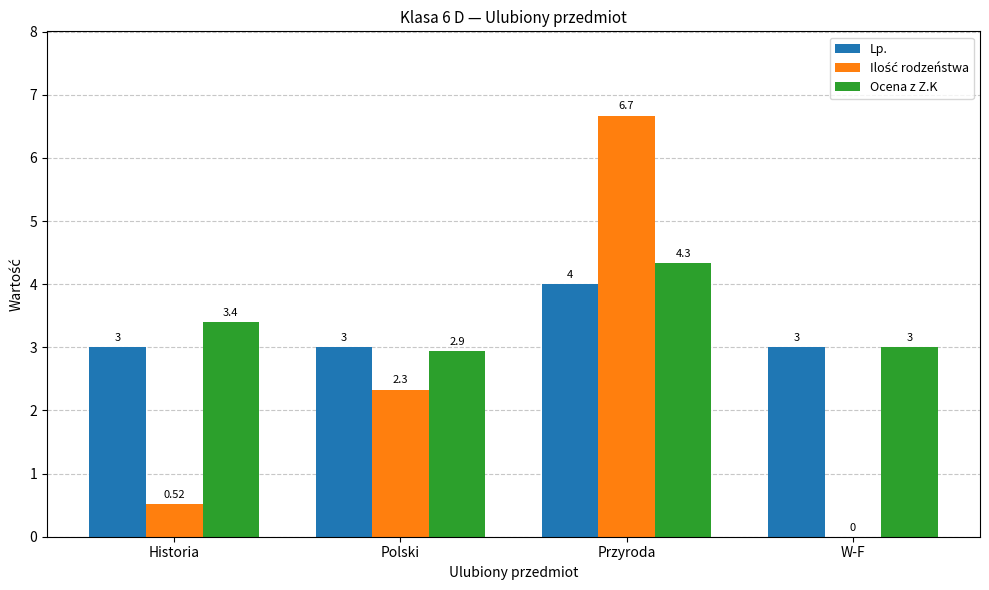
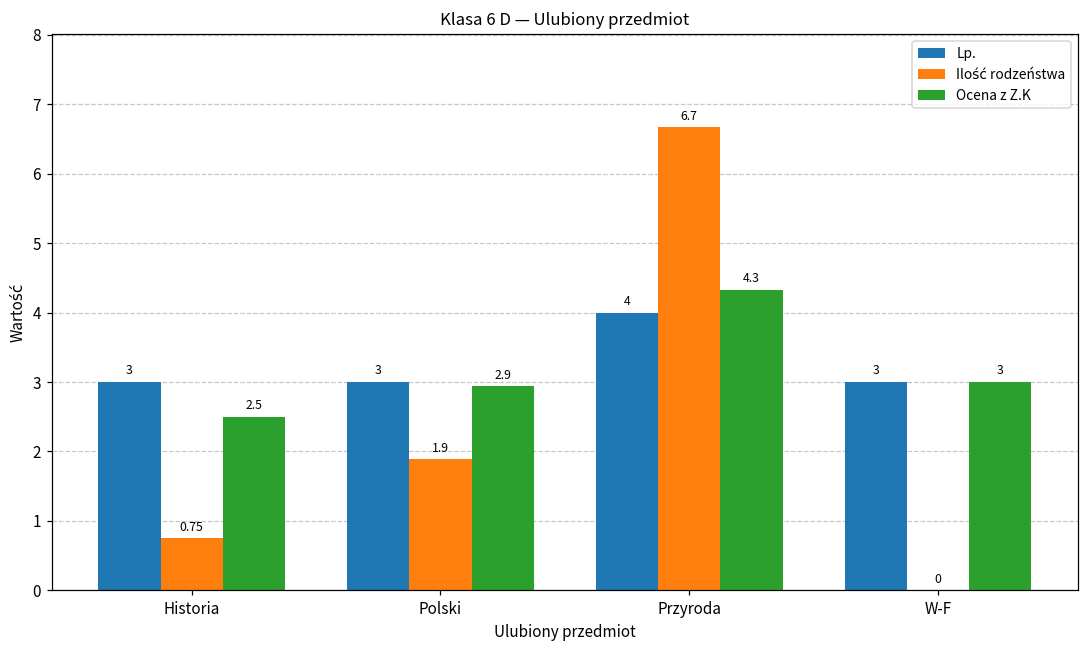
  {
    "Lp.": {
      "Historia": 3,
      "Polski": 3,
      "Przyroda": 4,
      "W-F": 3
    },
    "Ilość rodzeństwa": {
-     "Historia": 0.52,
-     "Polski": 2.3,
+     "Historia": 0.75,
+     "Polski": 1.9,
      "Przyroda": 6.7,
      "W-F": 0
    },
    "Ocena z Z.K": {
-     "Historia": 3.4,
+     "Historia": 2.5,
      "Polski": 2.9,
      "Przyroda": 4.3,
      "W-F": 3
    }
  }
